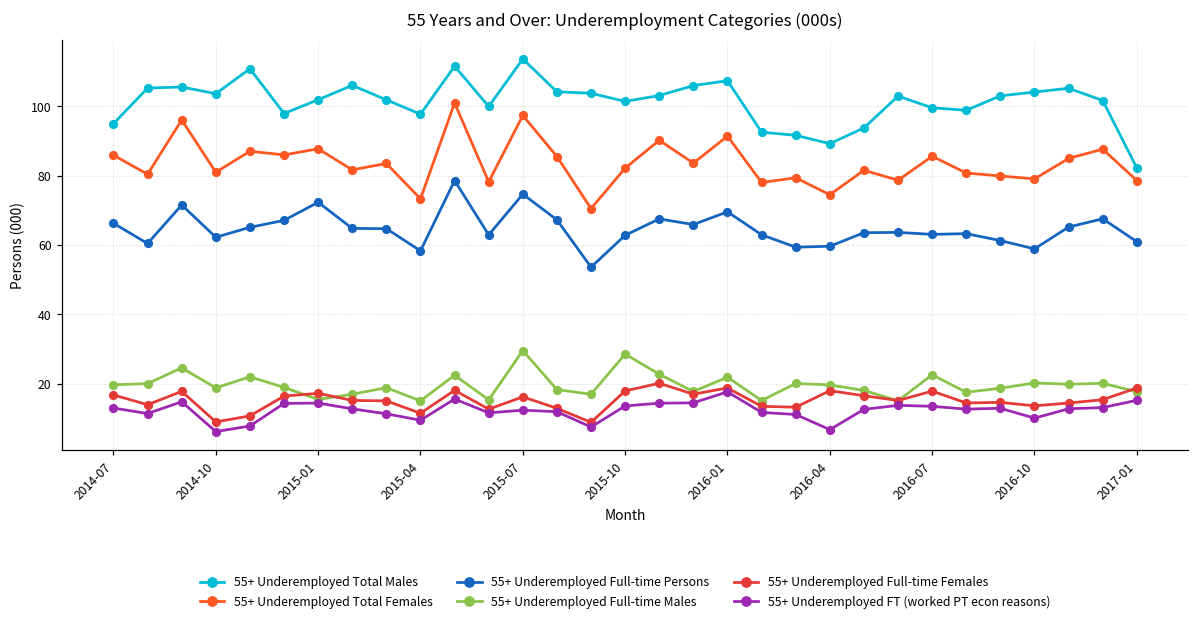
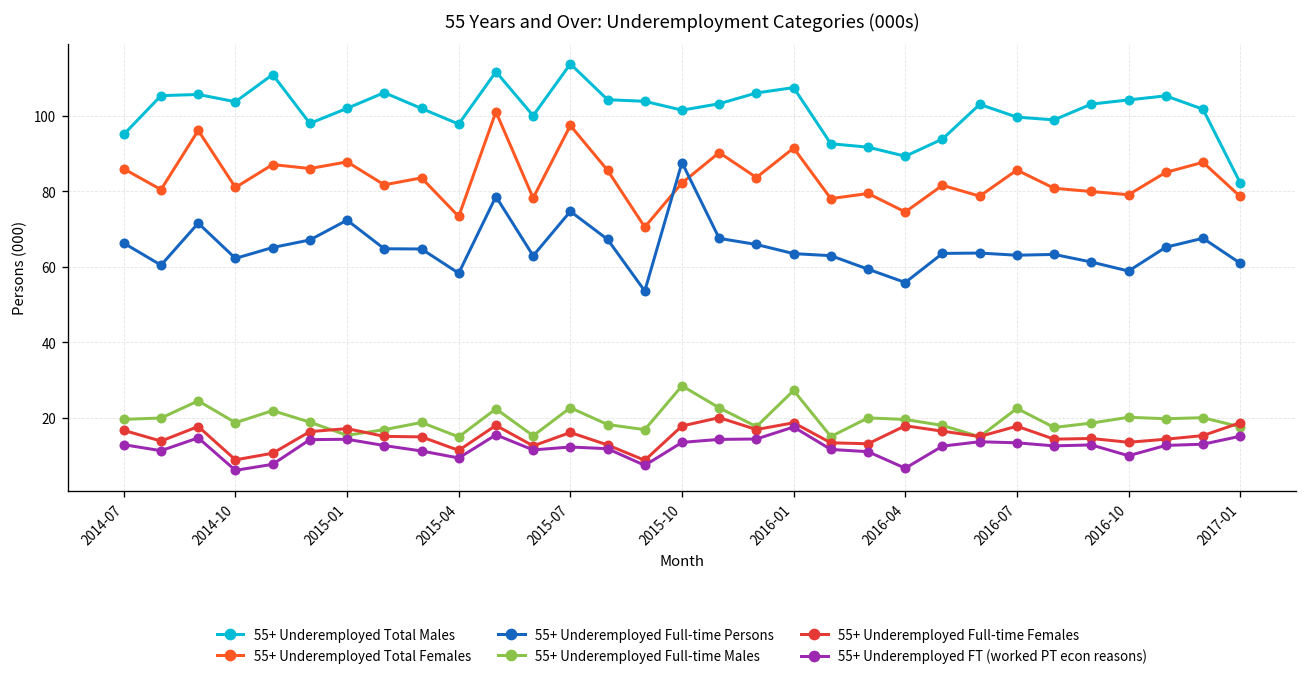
  {
    "55+ Underemployed Total Males": {
      "2014-07": 95,
      "2014-10": 104,
      "2015-01": 102,
      "2015-04": 98,
      "2015-07": 114,
      "2015-10": 101,
      "2016-01": 107,
      "2016-04": 89,
      "2016-07": 100,
      "2016-10": 104,
      "2017-01": 82
    },
    "55+ Underemployed Full-time Persons": {
      "2014-07": 66,
      "2014-10": 62,
      "2015-01": 72,
      "2015-04": 58,
      "2015-07": 75,
-     "2015-10": 63,
-     "2016-01": 70,
-     "2016-04": 60,
+     "2015-10": 88,
+     "2016-01": 63,
+     "2016-04": 56,
      "2016-07": 63,
      "2016-10": 59,
      "2017-01": 61
    },
    "55+ Underemployed Full-time Males": {
      "2014-07": 20,
      "2014-10": 19,
      "2015-01": 15,
      "2015-04": 15,
-     "2015-07": 30,
+     "2015-07": 23,
      "2015-10": 28,
-     "2016-01": 22,
+     "2016-01": 27,
      "2016-04": 20,
      "2016-07": 23,
      "2016-10": 20,
      "2017-01": 18
    },
    "55+ Underemployed FT (worked PT econ reasons)": {
      "2014-07": 13,
      "2014-10": 6,
      "2015-01": 14,
      "2015-04": 9,
      "2015-07": 12,
      "2015-10": 14,
      "2016-01": 18,
      "2016-04": 7,
      "2016-07": 13,
      "2016-10": 10,
      "2017-01": 15
    }
  }
